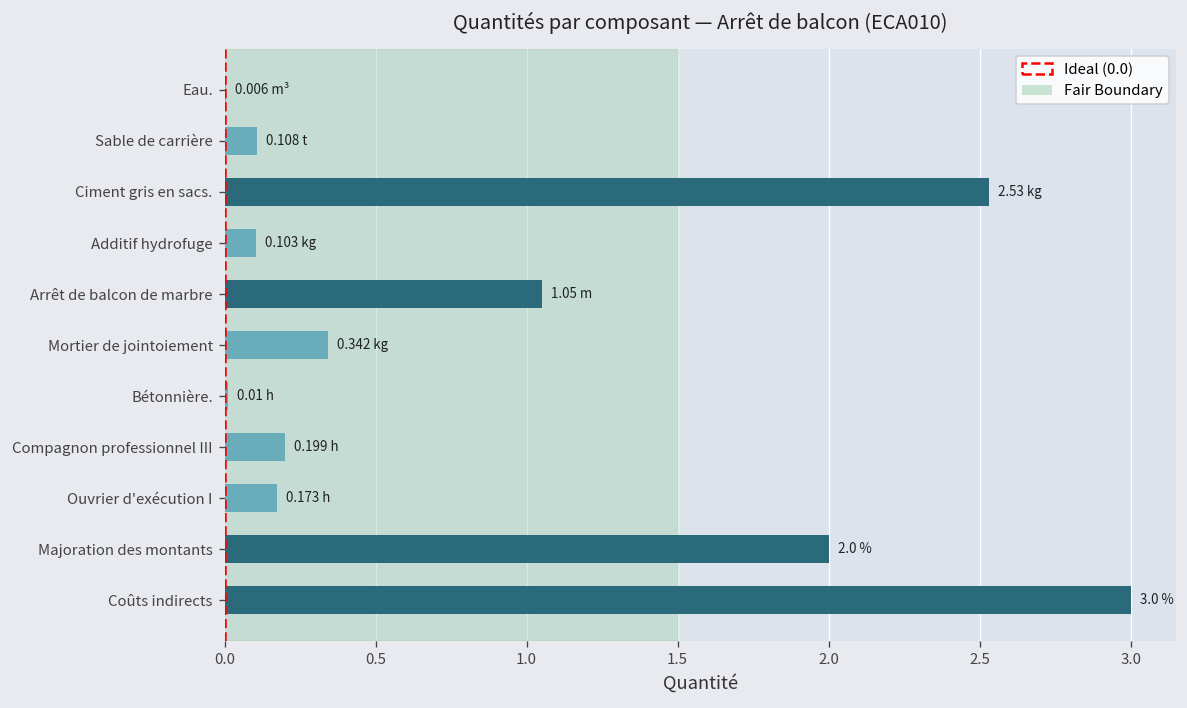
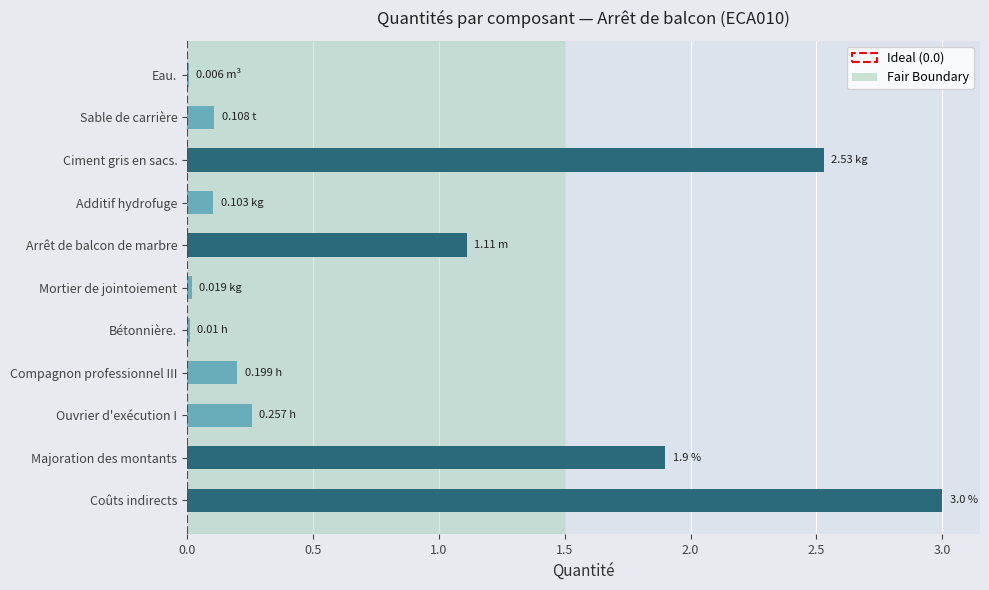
  {
    "Eau.": "0.006",
    "Sable de carrière": "0.108",
    "Ciment gris en sacs.": "2.53",
    "Additif hydrofuge": "0.103",
-   "Arrêt de balcon de marbre": "1.05",
-   "Mortier de jointoiement": "0.342",
+   "Arrêt de balcon de marbre": "1.11",
+   "Mortier de jointoiement": "0.019",
    "Bétonnière.": "0.01",
    "Compagnon professionnel III": "0.199",
-   "Ouvrier d'exécution I": "0.173",
-   "Majoration des montants": "2.0 %",
+   "Ouvrier d'exécution I": "0.257",
+   "Majoration des montants": "1.9 %",
    "Coûts indirects": "3.0 %"
  }
